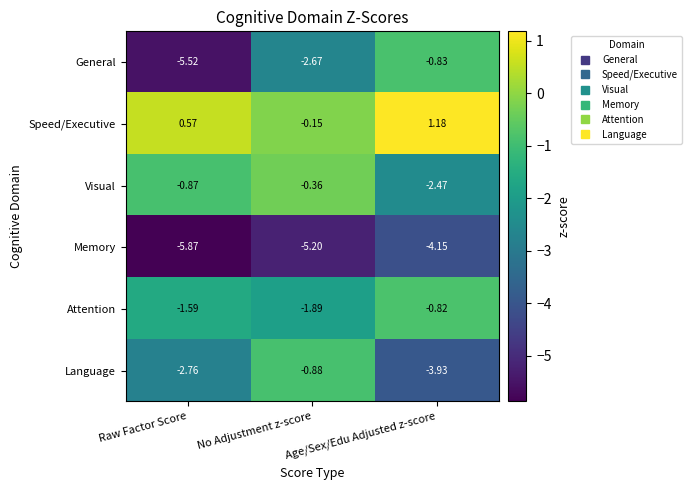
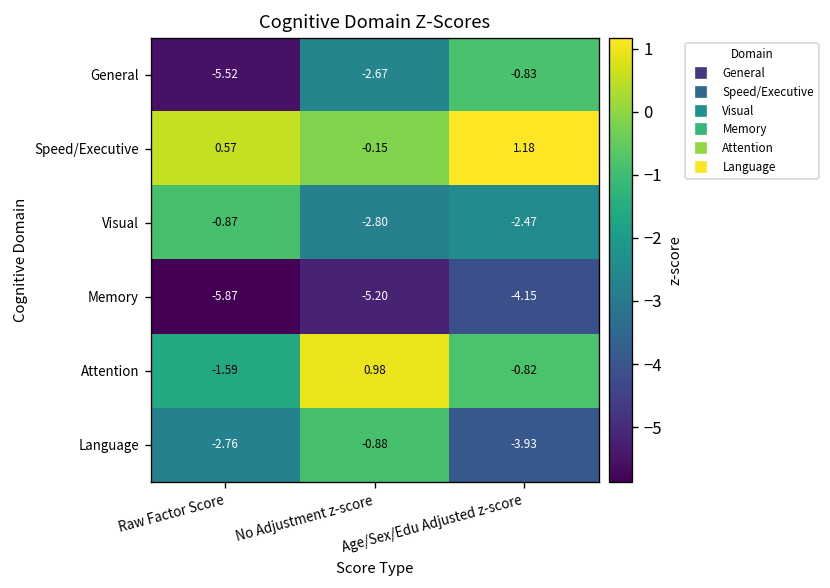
  {
    "General": {
      "Raw Factor Score": -5.52,
      "No Adjustment z-score": -2.67,
      "Age/Sex/Edu Adjusted z-score": -0.83
    },
    "Speed/Executive": {
      "Raw Factor Score": 0.57,
      "No Adjustment z-score": -0.15,
      "Age/Sex/Edu Adjusted z-score": 1.18
    },
    "Visual": {
      "Raw Factor Score": -0.87,
-     "No Adjustment z-score": -0.36,
+     "No Adjustment z-score": -2.80,
      "Age/Sex/Edu Adjusted z-score": -2.47
    },
    "Memory": {
      "Raw Factor Score": -5.87,
      "No Adjustment z-score": -5.20,
      "Age/Sex/Edu Adjusted z-score": -4.15
    },
    "Attention": {
      "Raw Factor Score": -1.59,
-     "No Adjustment z-score": -1.89,
+     "No Adjustment z-score": 0.98,
      "Age/Sex/Edu Adjusted z-score": -0.82
    },
    "Language": {
      "Raw Factor Score": -2.76,
      "No Adjustment z-score": -0.88,
      "Age/Sex/Edu Adjusted z-score": -3.93
    }
  }
